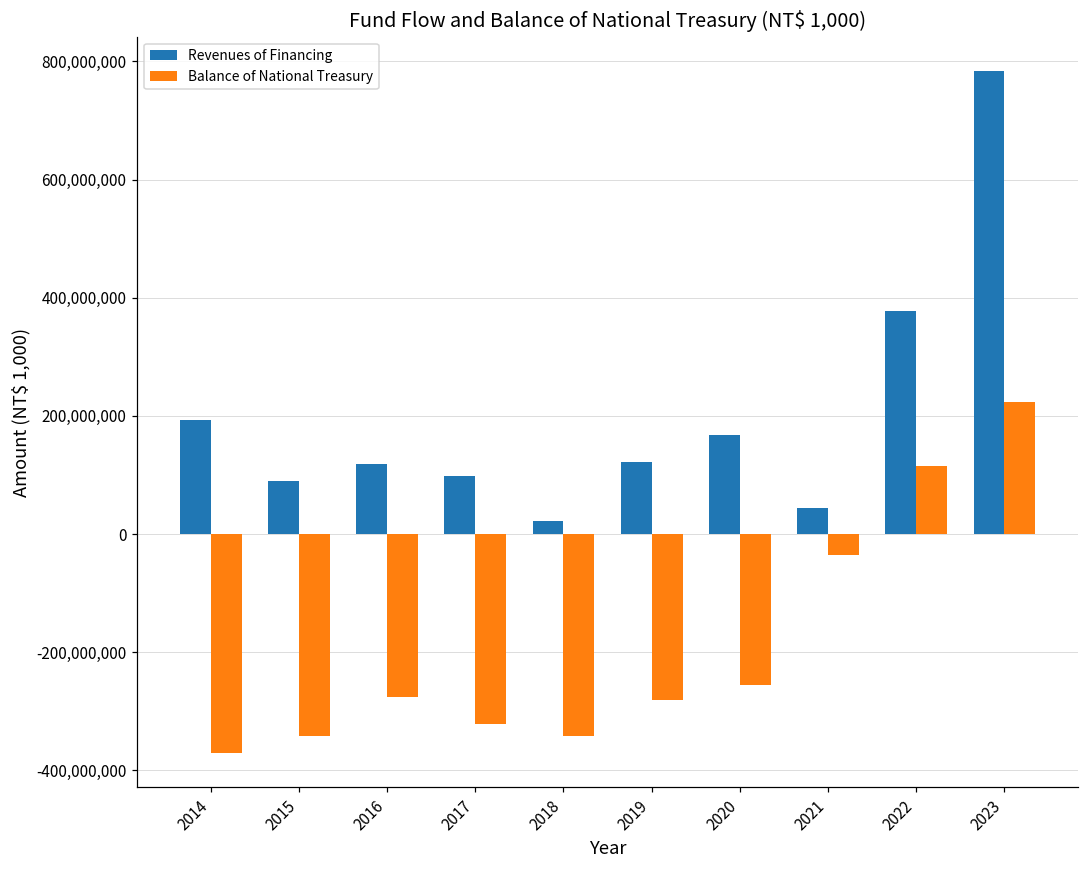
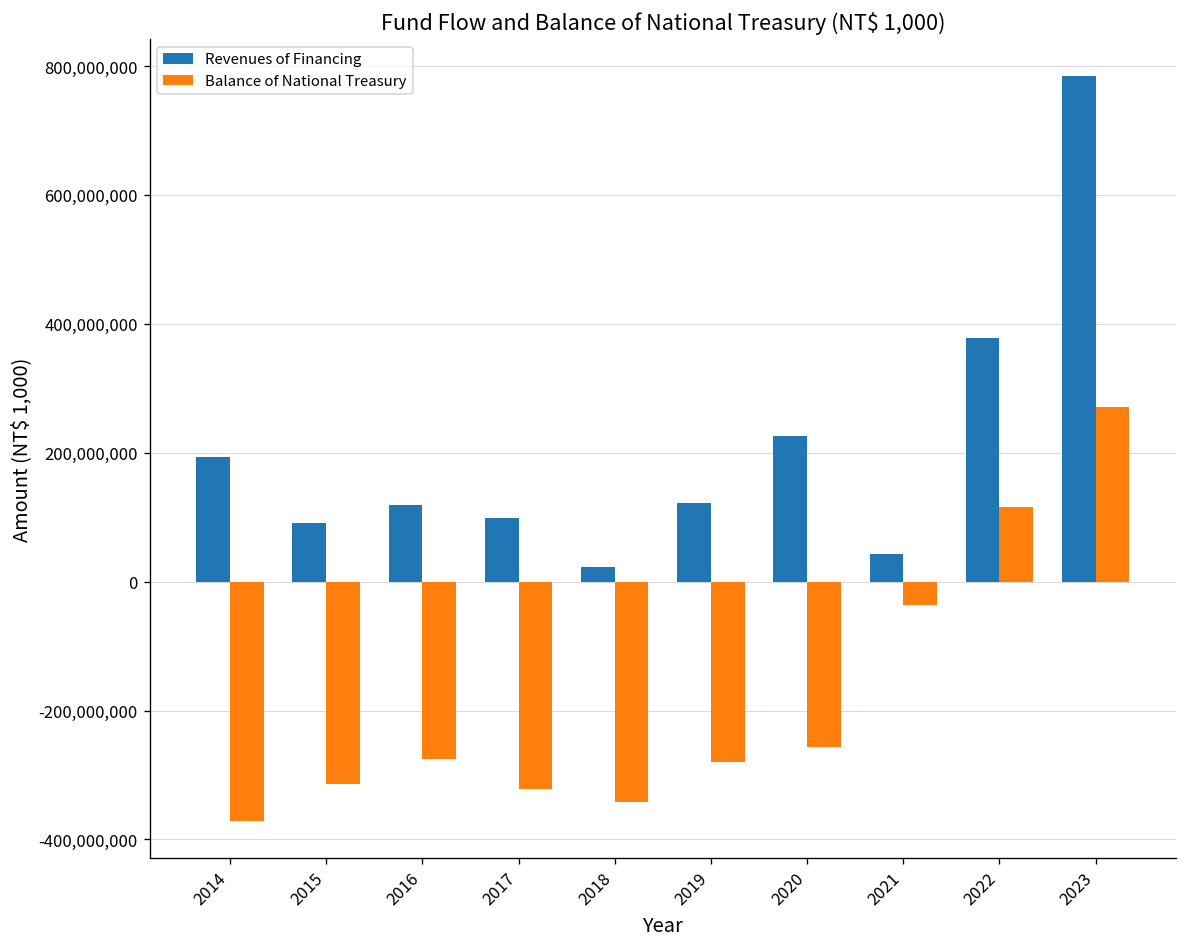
  {
    "Revenues of Financing": {
      "2014": "190,000,000",
      "2015": "90,000,000",
      "2016": "120,000,000",
      "2017": "100,000,000",
      "2018": "20,000,000",
      "2019": "120,000,000",
-     "2020": "170,000,000",
+     "2020": "230,000,000",
      "2021": "40,000,000",
      "2022": "380,000,000",
      "2023": "780,000,000"
    },
    "Balance of National Treasury": {
      "2014": "-370,000,000",
-     "2015": "-340,000,000",
+     "2015": "-310,000,000",
      "2016": "-280,000,000",
      "2017": "-320,000,000",
      "2018": "-340,000,000",
      "2019": "-280,000,000",
      "2020": "-260,000,000",
      "2021": "-40,000,000",
      "2022": "120,000,000",
-     "2023": "220,000,000"
+     "2023": "270,000,000"
    }
  }
